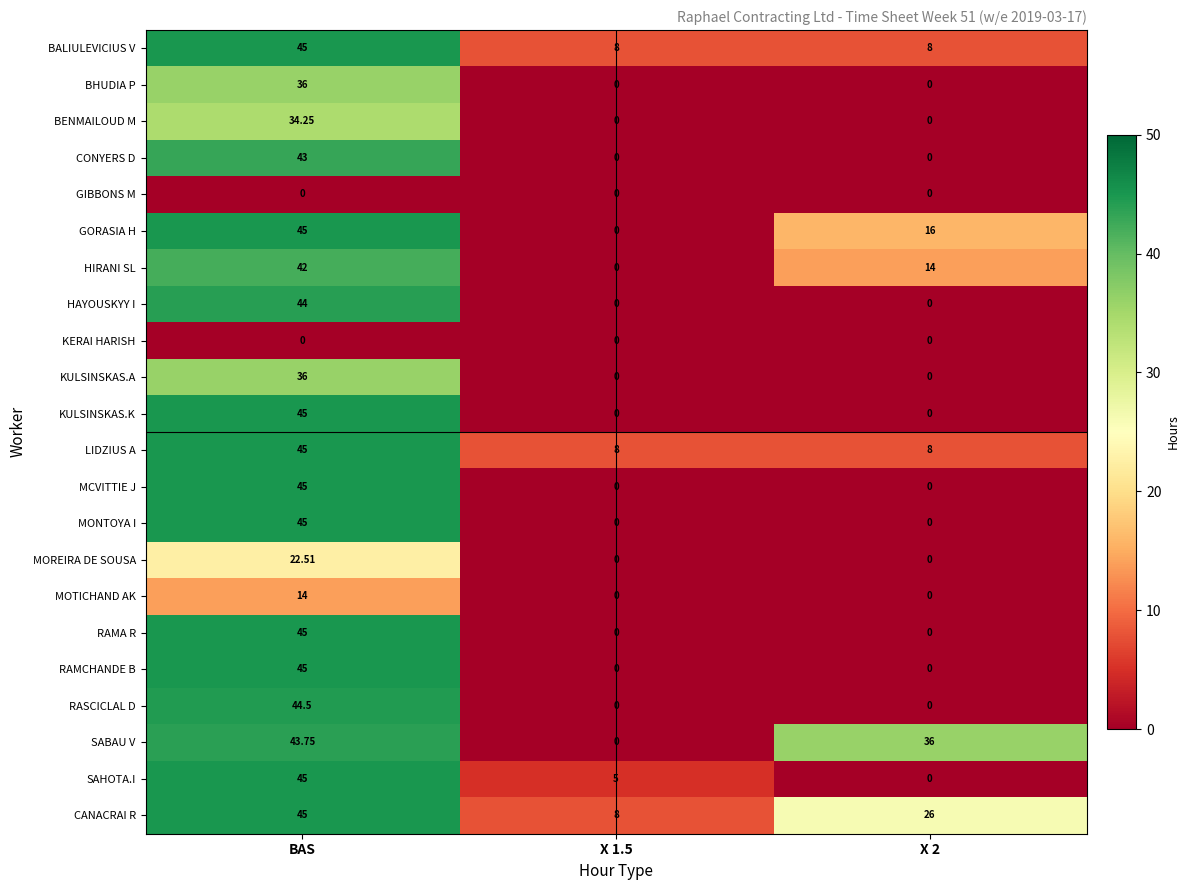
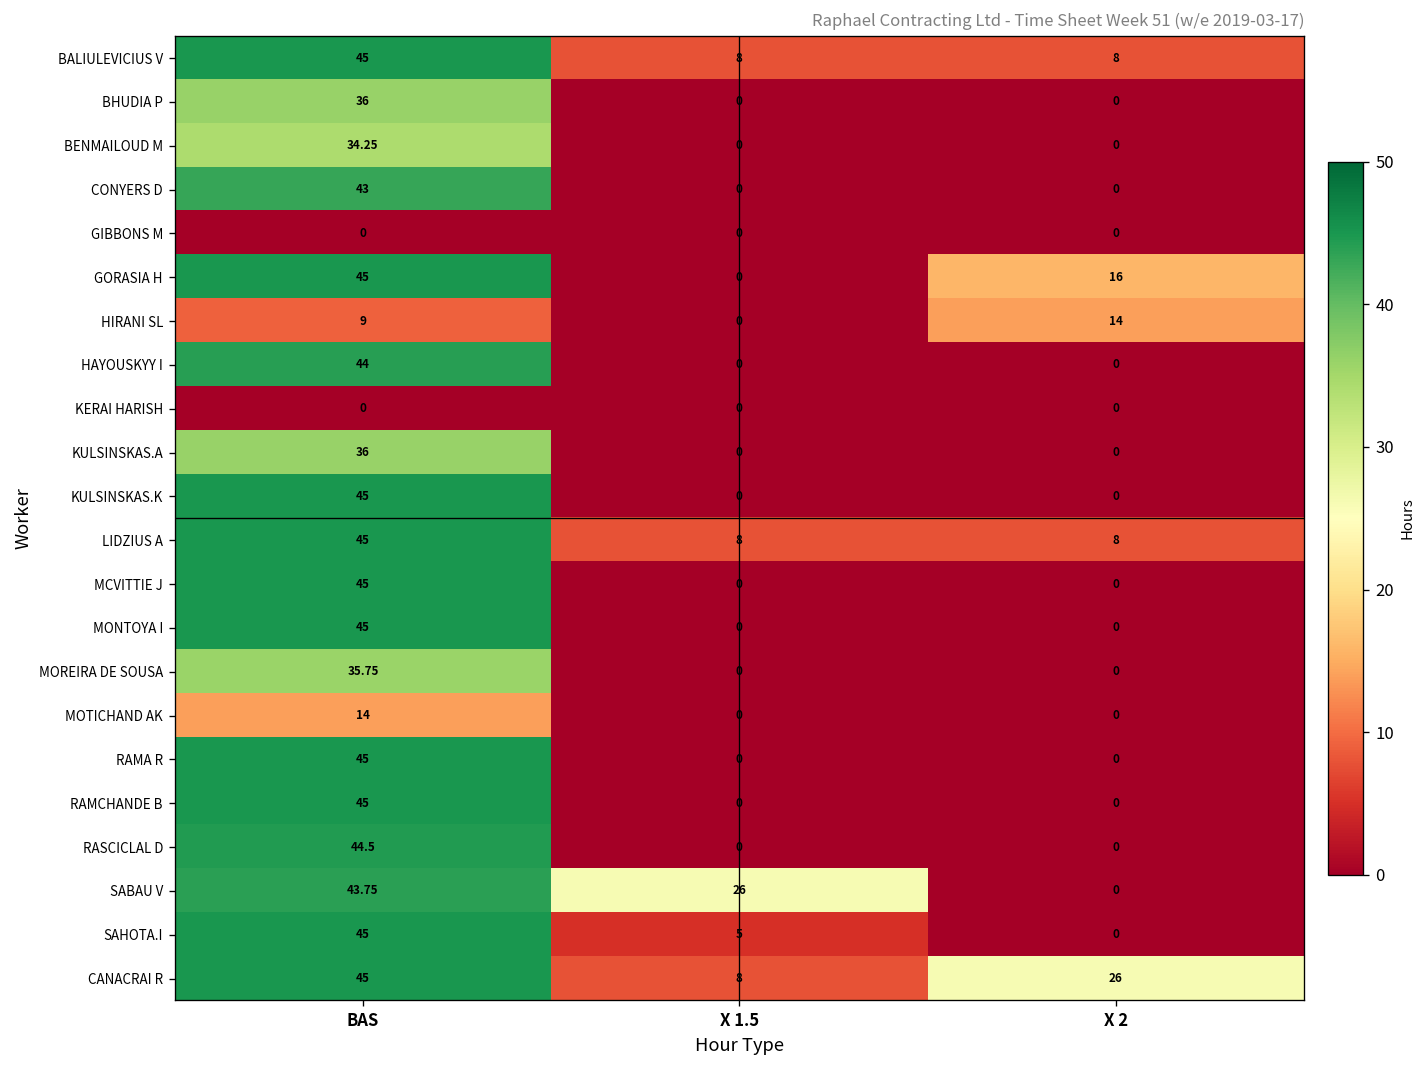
  {
    "BALIULEVICIUS V": {
      "BAS": 45,
      "X 1.5": 8,
      "X 2": 8
    },
    "BHUDIA P": {
      "BAS": 36,
      "X 1.5": 0,
      "X 2": 0
    },
    "BENMAILOUD M": {
      "BAS": 34.25,
      "X 1.5": 0,
      "X 2": 0
    },
    "CONYERS D": {
      "BAS": 43,
      "X 1.5": 0,
      "X 2": 0
    },
    "GIBBONS M": {
      "BAS": 0,
      "X 1.5": 0,
      "X 2": 0
    },
    "GORASIA H": {
      "BAS": 45,
      "X 1.5": 0,
      "X 2": 16
    },
    "HIRANI SL": {
-     "BAS": 42,
+     "BAS": 9,
      "X 1.5": 0,
      "X 2": 14
    },
    "HAYOUSKYY I": {
      "BAS": 44,
      "X 1.5": 0,
      "X 2": 0
    },
    "KERAI HARISH": {
      "BAS": 0,
      "X 1.5": 0,
      "X 2": 0
    },
    "KULSINSKAS.A": {
      "BAS": 36,
      "X 1.5": 0,
      "X 2": 0
    },
    "KULSINSKAS.K": {
      "BAS": 45,
      "X 1.5": 0,
      "X 2": 0
    },
    "LIDZIUS A": {
      "BAS": 45,
      "X 1.5": 8,
      "X 2": 8
    },
    "MCVITTIE J": {
      "BAS": 45,
      "X 1.5": 0,
      "X 2": 0
    },
    "MONTOYA I": {
      "BAS": 45,
      "X 1.5": 0,
      "X 2": 0
    },
    "MOREIRA DE SOUSA": {
-     "BAS": 22.51,
+     "BAS": 35.75,
      "X 1.5": 0,
      "X 2": 0
    },
    "MOTICHAND AK": {
      "BAS": 14,
      "X 1.5": 0,
      "X 2": 0
    },
    "RAMA R": {
      "BAS": 45,
      "X 1.5": 0,
      "X 2": 0
    },
    "RAMCHANDE B": {
      "BAS": 45,
      "X 1.5": 0,
      "X 2": 0
    },
    "RASCICLAL D": {
      "BAS": 44.5,
      "X 1.5": 0,
      "X 2": 0
    },
    "SABAU V": {
      "BAS": 43.75,
-     "X 1.5": 0,
-     "X 2": 36
+     "X 1.5": 26,
+     "X 2": 0
    },
    "SAHOTA.I": {
      "BAS": 45,
      "X 1.5": 5,
      "X 2": 0
    },
    "CANACRAI R": {
      "BAS": 45,
      "X 1.5": 8,
      "X 2": 26
    }
  }
